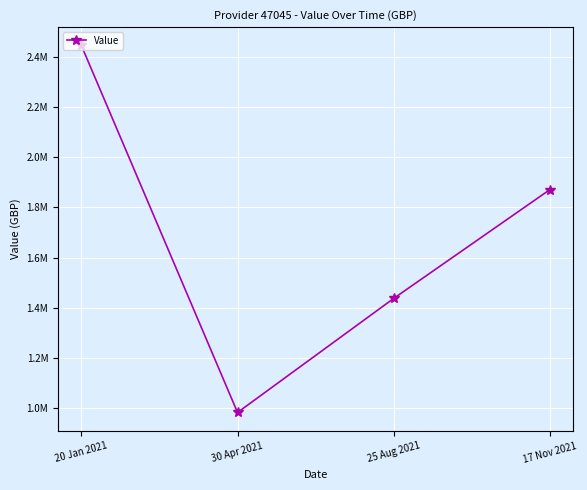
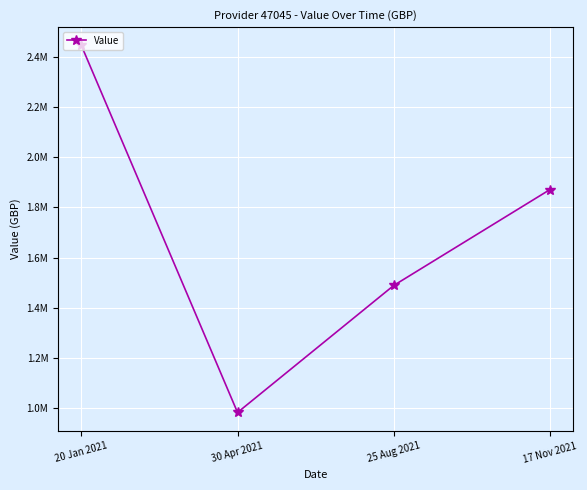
  {
    "30 Apr 2021": 980000,
-   "25 Aug 2021": 1440000,
+   "25 Aug 2021": 1490000,
    "17 Nov 2021": 1870000
  }
